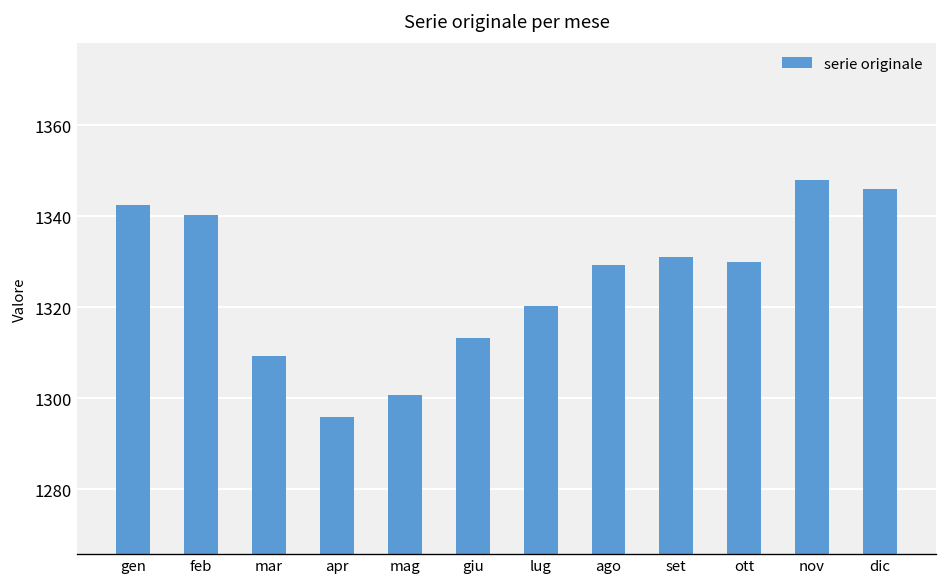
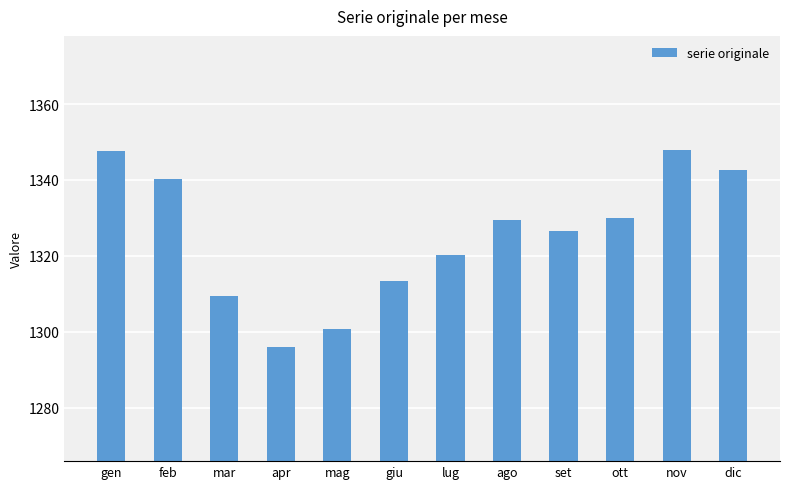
  {
-   "gen": 1342,
+   "gen": 1348,
    "feb": 1340,
    "mar": 1309,
    "apr": 1296,
    "mag": 1301,
    "giu": 1313,
    "lug": 1320,
    "ago": 1329,
-   "set": 1331,
+   "set": 1327,
    "ott": 1330,
    "nov": 1348,
-   "dic": 1346
+   "dic": 1343
  }
